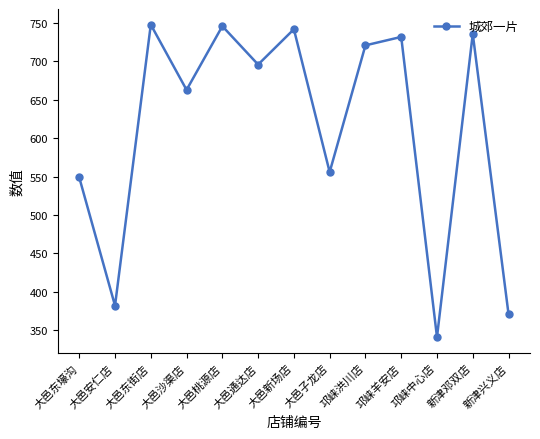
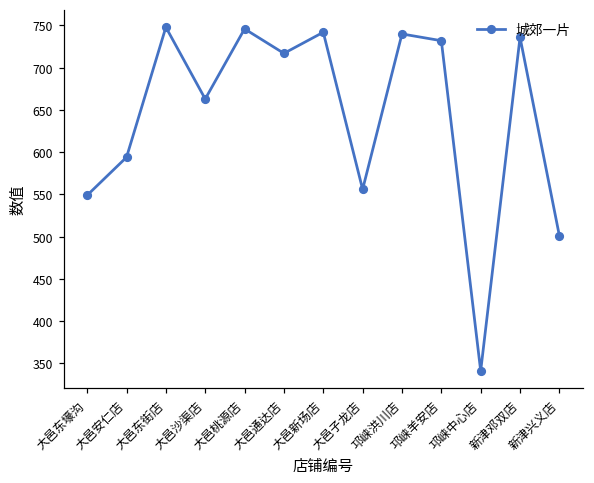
  {
    "大邑东壕沟": 550,
-   "大邑安仁店": 380,
+   "大邑安仁店": 590,
    "大邑东街店": 750,
    "大邑沙渠店": 660,
    "大邑桃源店": 750,
-   "大邑通达店": 700,
+   "大邑通达店": 720,
    "大邑新场店": 740,
    "大邑子龙店": 560,
-   "邛崃洪川店": 720,
+   "邛崃洪川店": 740,
    "邛崃羊安店": 730,
    "邛崃中心店": 340,
    "新津邓双店": 740,
-   "新津兴义店": 370
+   "新津兴义店": 500
  }
